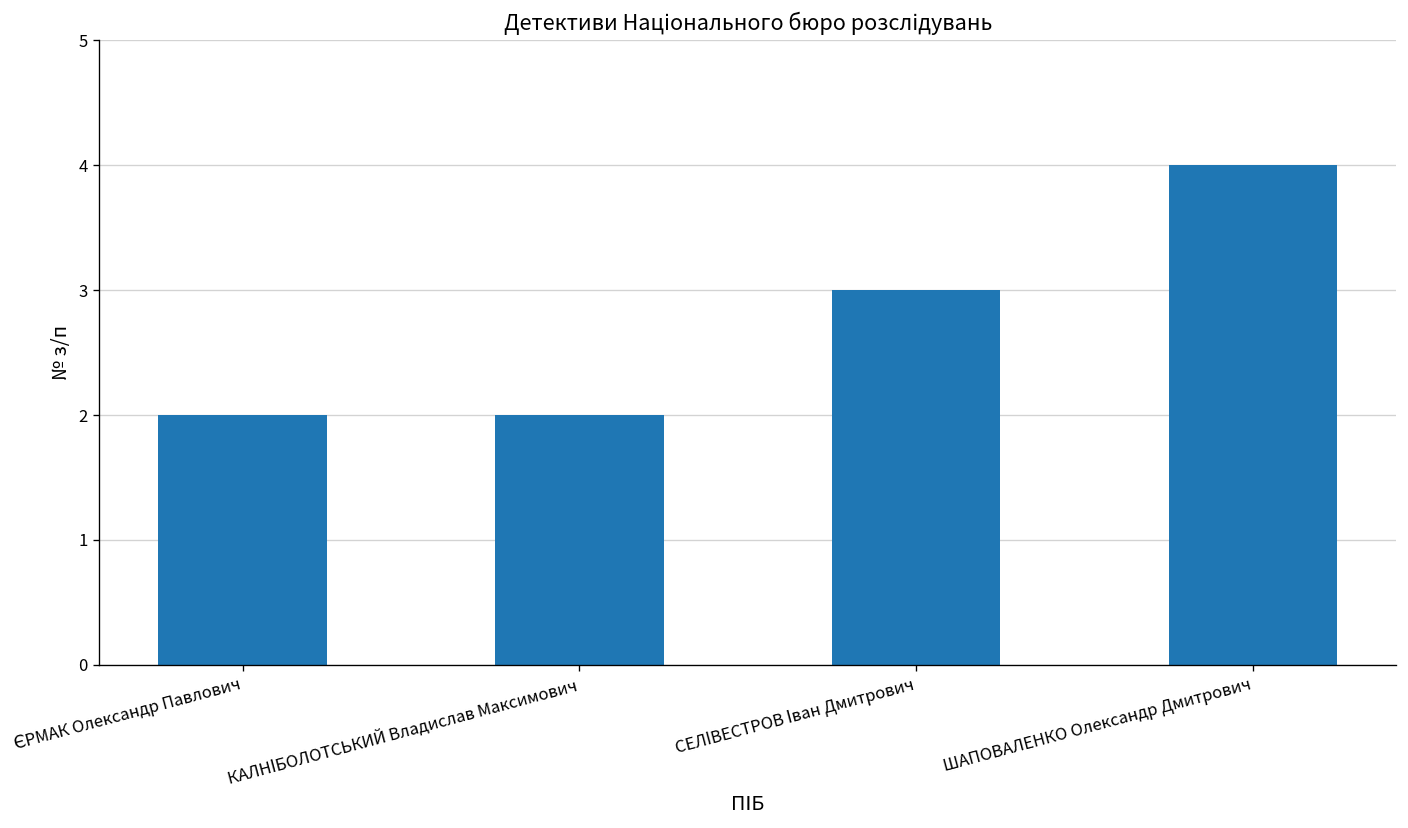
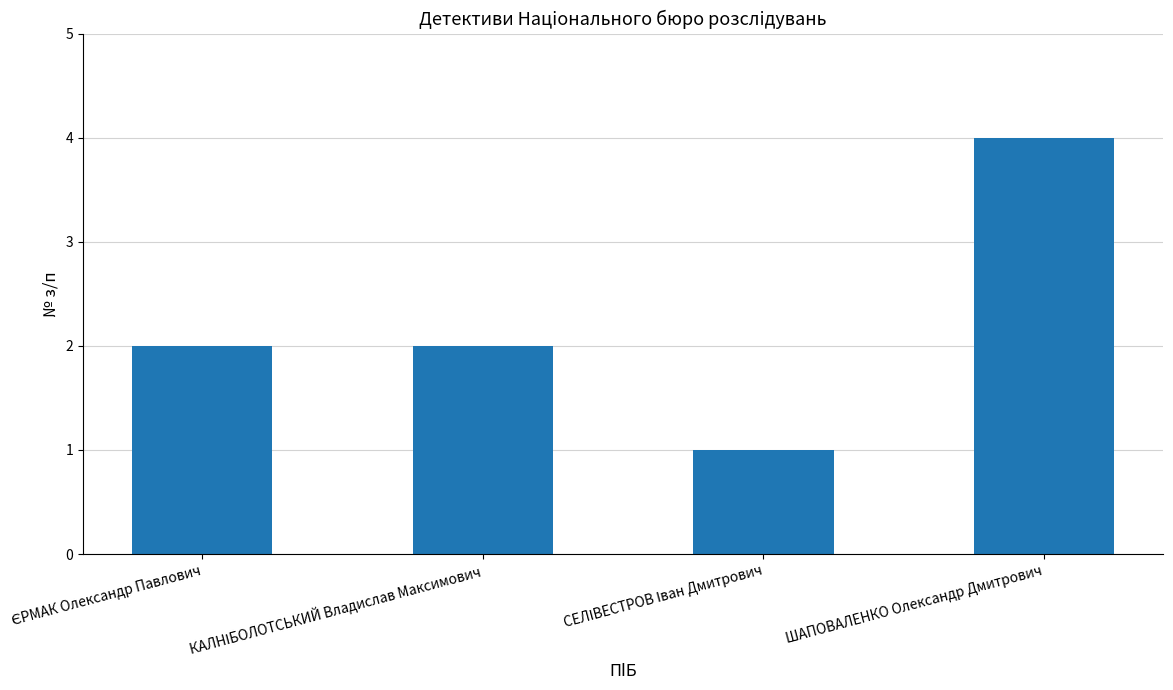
  {
    "ЄРМАК Олександр Павлович": 2,
    "КАЛНІБОЛОТСЬКИЙ Владислав Максимович": 2,
-   "СЕЛІВЕСТРОВ Іван Дмитрович": 3,
+   "СЕЛІВЕСТРОВ Іван Дмитрович": 1,
    "ШАПОВАЛЕНКО Олександр Дмитрович": 4
  }
